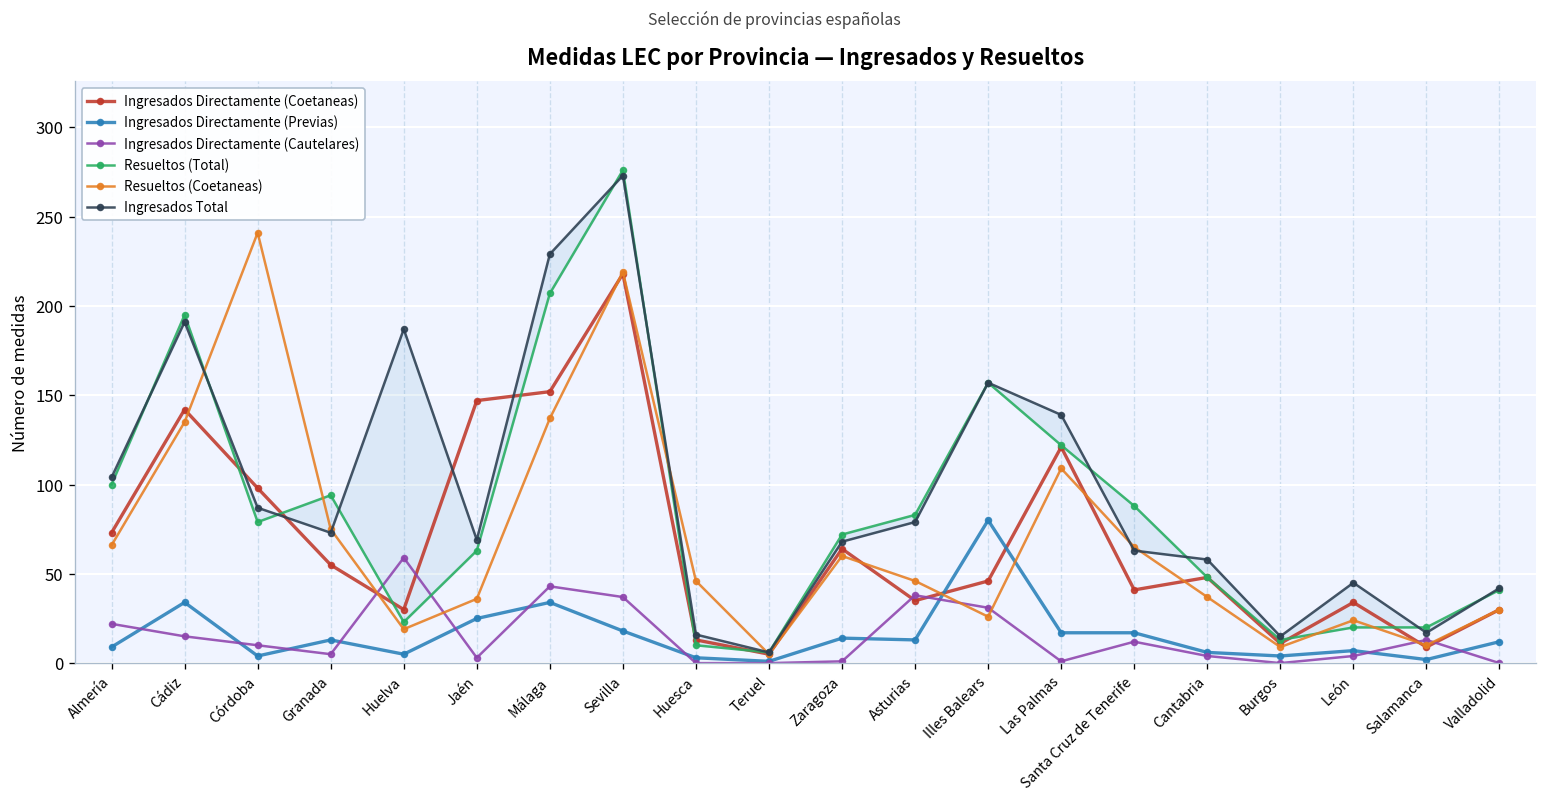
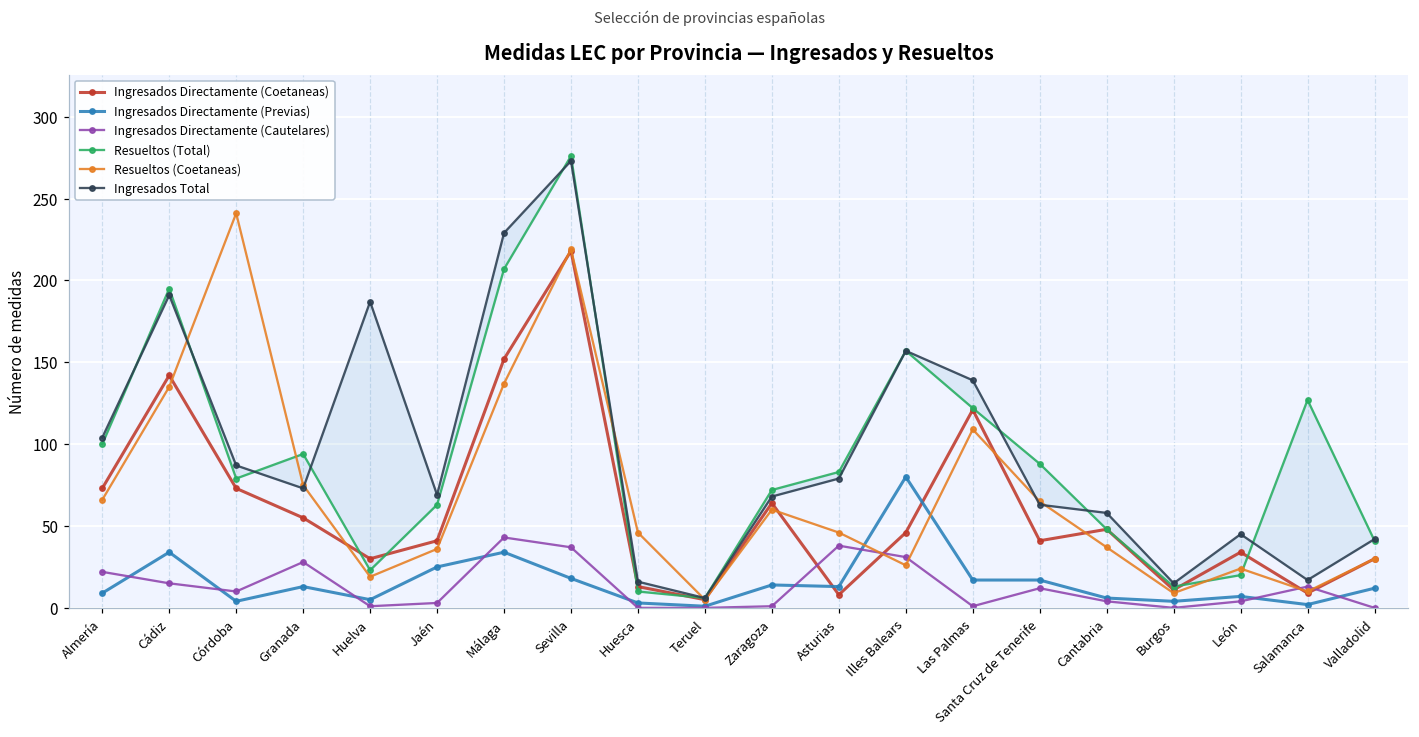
  {
    "Ingresados Directamente (Coetaneas)": {
      "Almería": 73,
      "Cádiz": 142,
-     "Córdoba": 98,
+     "Córdoba": 73,
      "Granada": 55,
      "Huelva": 30,
-     "Jaén": 147,
+     "Jaén": 41,
      "Málaga": 152,
      "Huesca": 13,
      "Zaragoza": 64,
-     "Asturias": 35,
+     "Asturias": 8,
      "Illes Balears": 46,
      "Santa Cruz de Tenerife": 41,
      "Burgos": 11,
      "León": 34
    },
    "Ingresados Directamente (Cautelares)": {
      "Almería": 22,
      "Cádiz": 15,
      "Córdoba": 10,
-     "Granada": 5,
-     "Huelva": 59,
+     "Granada": 28,
+     "Huelva": 1,
      "Jaén": 3,
      "Málaga": 43,
      "Sevilla": 37,
      "Huesca": 0,
      "Zaragoza": 1,
      "Asturias": 38,
      "Illes Balears": 31,
      "Las Palmas": 1,
      "Santa Cruz de Tenerife": 12,
      "Cantabria": 4,
      "Burgos": 0,
      "León": 4,
      "Salamanca": 13,
      "Valladolid": 0
    },
    "Resueltos (Total)": {
      "Almería": 100,
      "Córdoba": 79,
      "Huelva": 23,
      "Jaén": 63,
      "Málaga": 207,
      "Huesca": 10,
      "Burgos": 13,
      "León": 20,
-     "Salamanca": 20
+     "Salamanca": 127
    },
    "Resueltos (Coetaneas)": {
      "Almería": 66,
      "Cádiz": 135,
      "Córdoba": 241,
      "Granada": 75,
      "Huelva": 19,
      "Jaén": 36,
      "Málaga": 137,
      "Huesca": 46,
      "Zaragoza": 60,
      "Asturias": 46,
      "Illes Balears": 26,
      "Las Palmas": 109,
      "Santa Cruz de Tenerife": 65,
      "Cantabria": 37,
      "Burgos": 9,
      "León": 24
    },
    "Ingresados Total": {
      "Cádiz": 191,
      "Granada": 73,
      "Sevilla": 273,
      "Zaragoza": 68,
      "Asturias": 79,
      "Santa Cruz de Tenerife": 63,
      "Salamanca": 17
    }
  }
